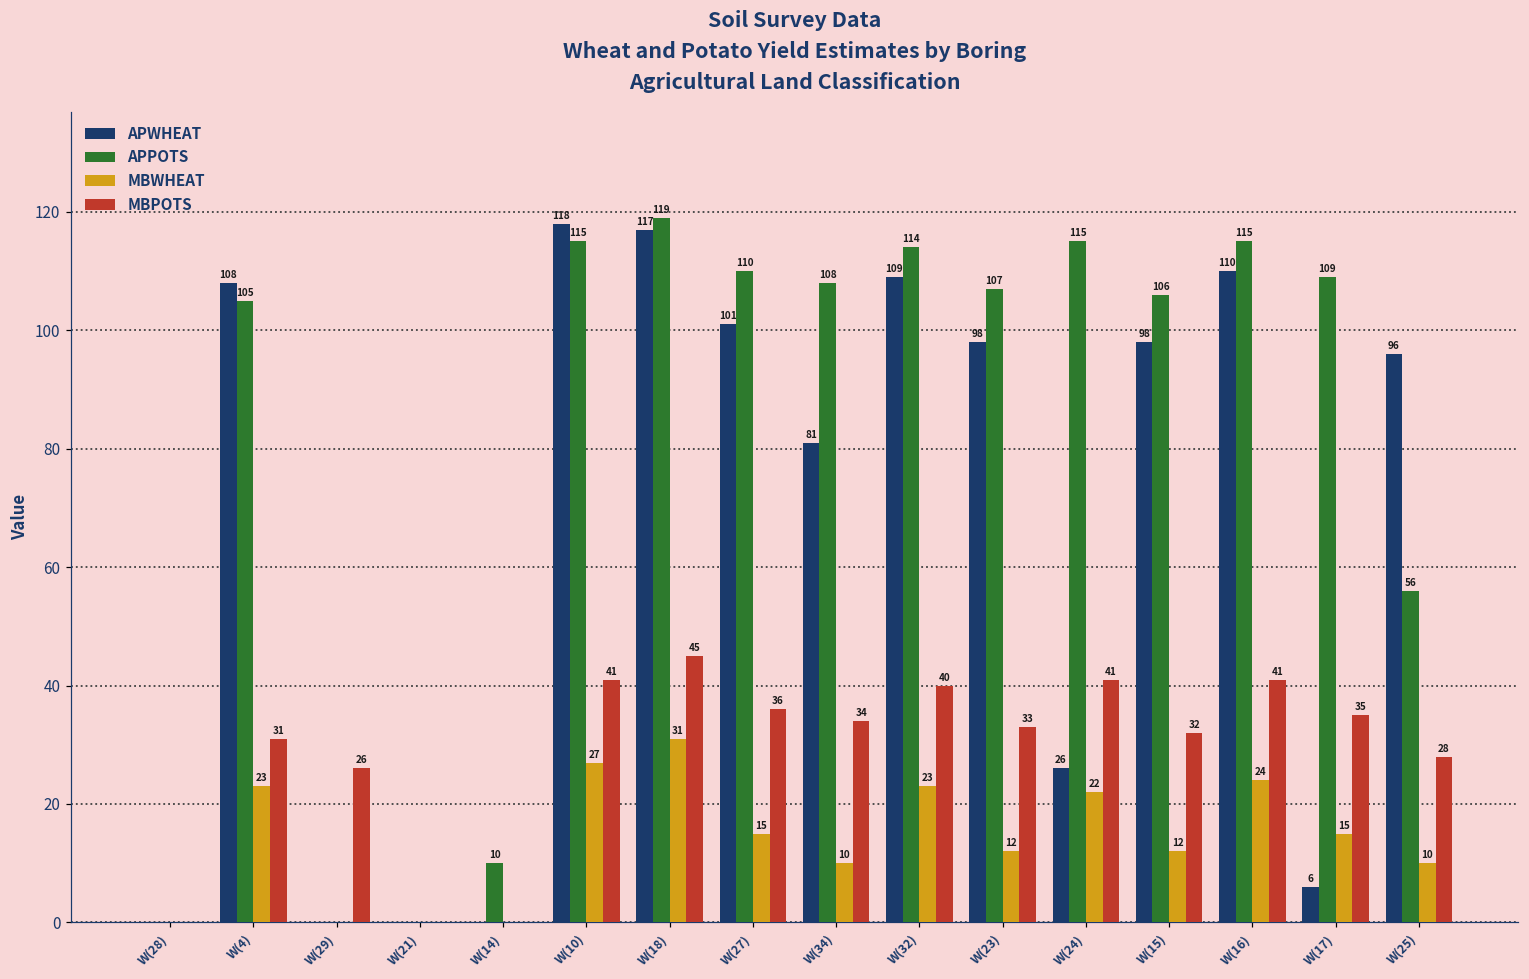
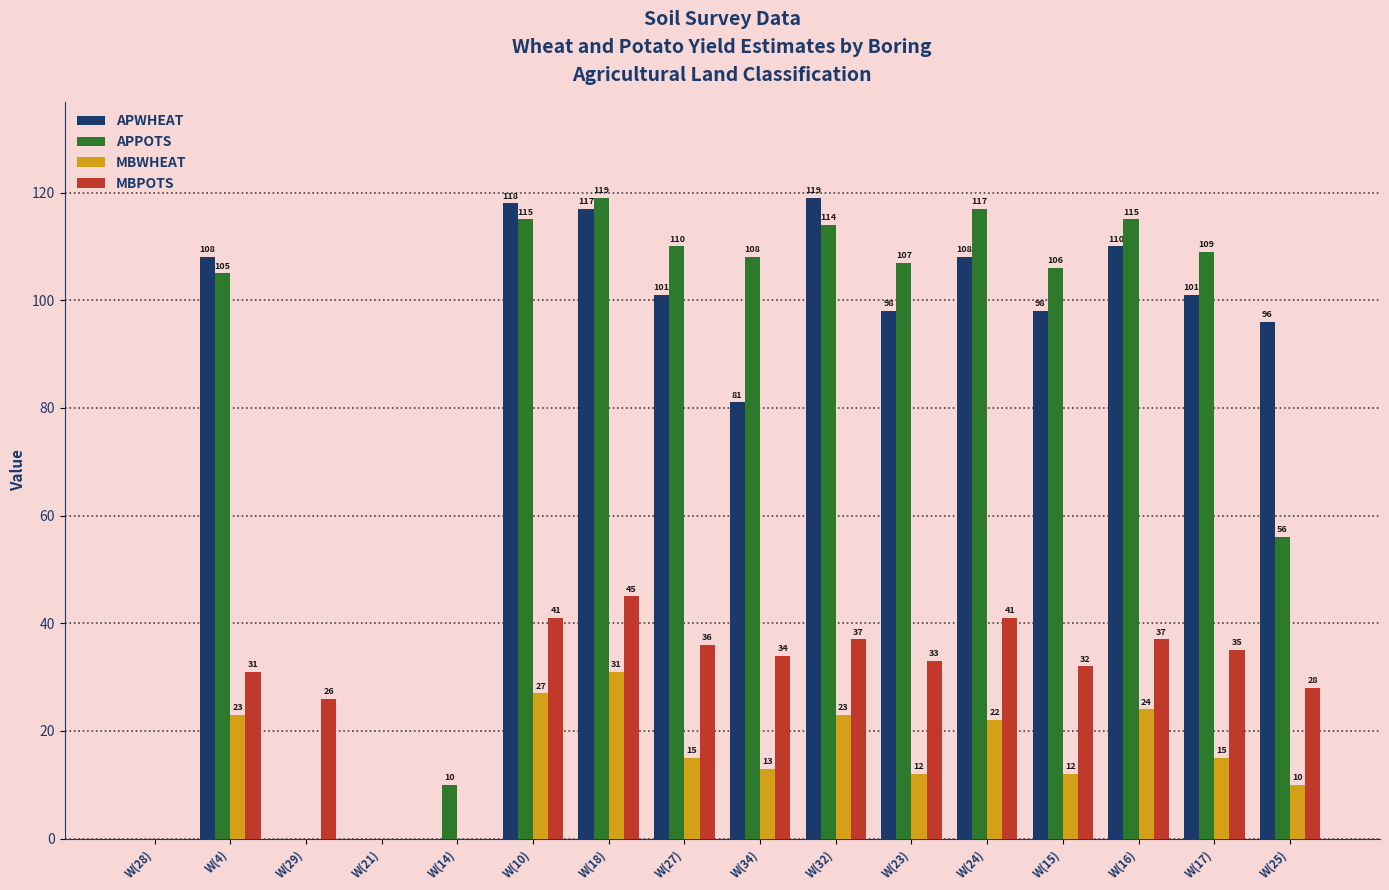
  {
    "APWHEAT": {
      "W(4)": 108,
      "W(10)": 118,
      "W(18)": 117,
      "W(27)": 101,
      "W(34)": 81,
-     "W(32)": 109,
+     "W(32)": 119,
      "W(23)": 98,
-     "W(24)": 26,
+     "W(24)": 108,
      "W(15)": 98,
      "W(16)": 110,
-     "W(17)": 6,
+     "W(17)": 101,
      "W(25)": 96
    },
    "APPOTS": {
      "W(4)": 105,
      "W(14)": 10,
      "W(10)": 115,
      "W(18)": 119,
      "W(27)": 110,
      "W(34)": 108,
      "W(32)": 114,
      "W(23)": 107,
-     "W(24)": 115,
+     "W(24)": 117,
      "W(15)": 106,
      "W(16)": 115,
      "W(17)": 109,
      "W(25)": 56
    },
    "MBWHEAT": {
      "W(4)": 23,
      "W(10)": 27,
      "W(18)": 31,
      "W(27)": 15,
-     "W(34)": 10,
+     "W(34)": 13,
      "W(32)": 23,
      "W(23)": 12,
      "W(24)": 22,
      "W(15)": 12,
      "W(16)": 24,
      "W(17)": 15,
      "W(25)": 10
    },
    "MBPOTS": {
      "W(4)": 31,
      "W(29)": 26,
      "W(10)": 41,
      "W(18)": 45,
      "W(27)": 36,
      "W(34)": 34,
-     "W(32)": 40,
+     "W(32)": 37,
      "W(23)": 33,
      "W(24)": 41,
      "W(15)": 32,
-     "W(16)": 41,
+     "W(16)": 37,
      "W(17)": 35,
      "W(25)": 28
    }
  }
